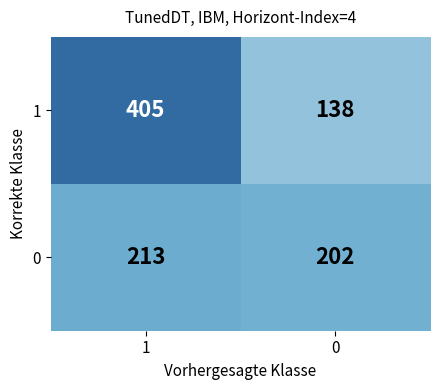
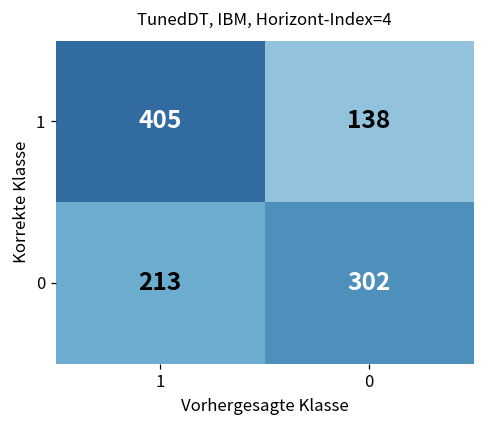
  {
    "1": {
      "1": 405,
      "0": 138
    },
    "0": {
      "1": 213,
-     "0": 202
+     "0": 302
    }
  }
